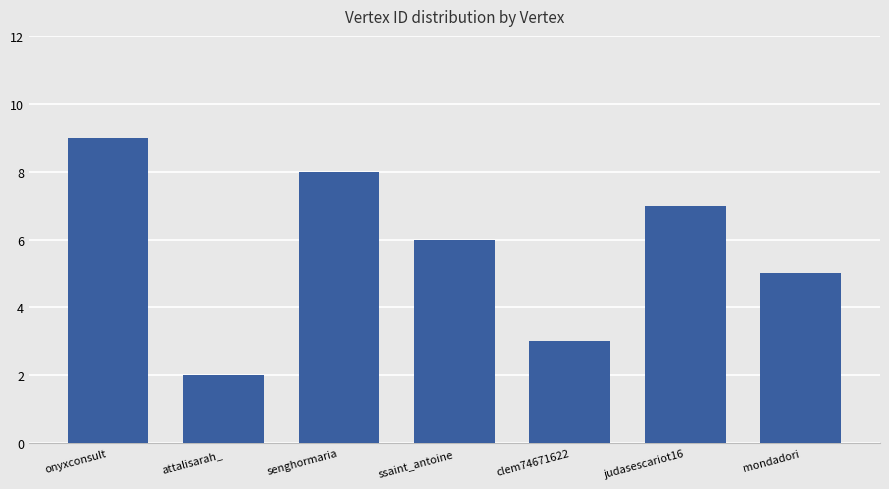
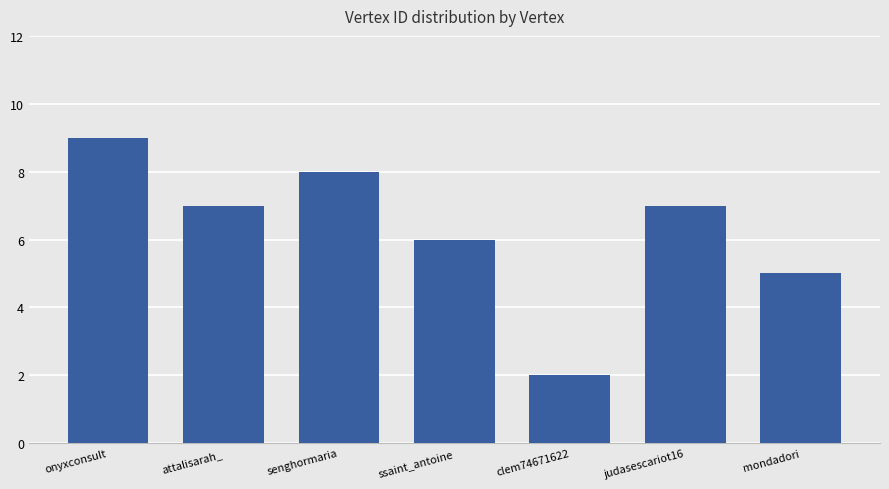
  {
    "onyxconsult": 9,
-   "attalisarah_": 2,
+   "attalisarah_": 7,
    "senghormaria": 8,
    "ssaint_antoine": 6,
-   "clem74671622": 3,
+   "clem74671622": 2,
    "judasescariot16": 7,
    "mondadori": 5
  }
